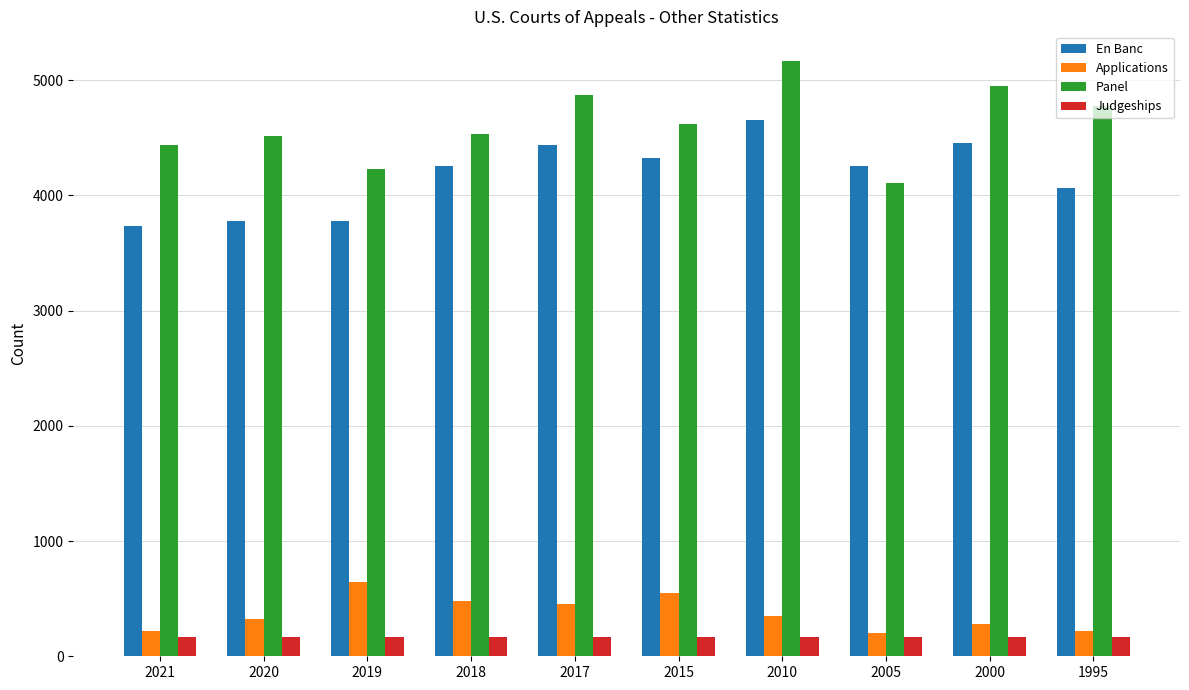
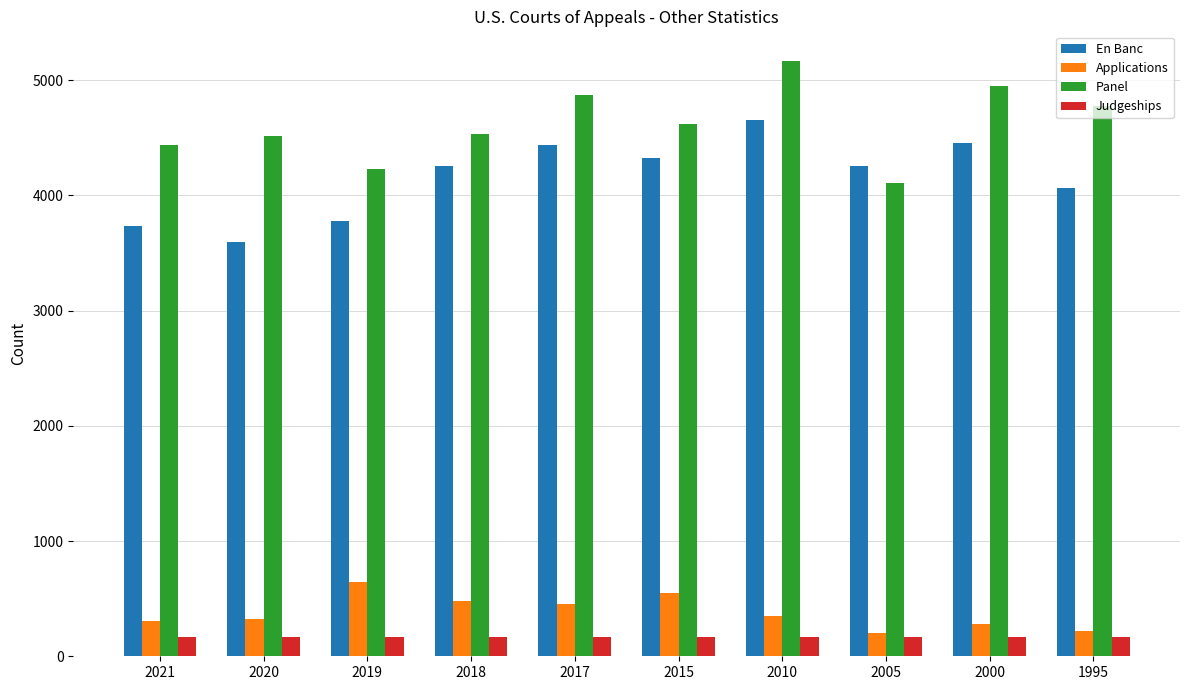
  {
    "En Banc": {
      "2021": 3730,
-     "2020": 3770,
+     "2020": 3600,
      "2019": 3770,
      "2018": 4250,
      "2017": 4440,
      "2015": 4330,
      "2010": 4650,
      "2005": 4260,
      "2000": 4450,
      "1995": 4060
    },
    "Applications": {
-     "2021": 220,
+     "2021": 310,
      "2020": 320,
      "2019": 650,
      "2018": 480,
      "2017": 450,
      "2015": 550,
      "2010": 350,
      "2005": 200,
      "2000": 280,
      "1995": 220
    },
    "Panel": {
      "2021": 4440,
      "2020": 4520,
      "2019": 4230,
      "2018": 4530,
      "2017": 4870,
      "2015": 4620,
      "2010": 5170,
      "2005": 4110,
      "2000": 4950
    },
    "Judgeships": {
      "2021": 170,
      "2020": 170,
      "2019": 170,
      "2018": 170,
      "2017": 170,
      "2015": 170,
      "2010": 170,
      "2005": 170,
      "2000": 170,
      "1995": 170
    }
  }
